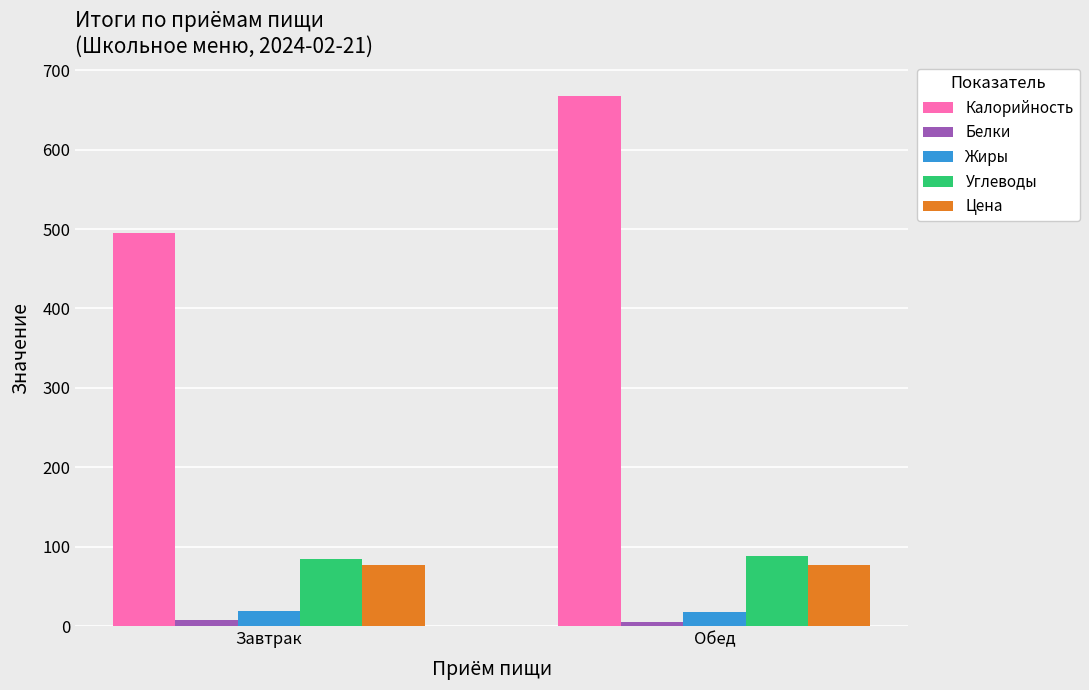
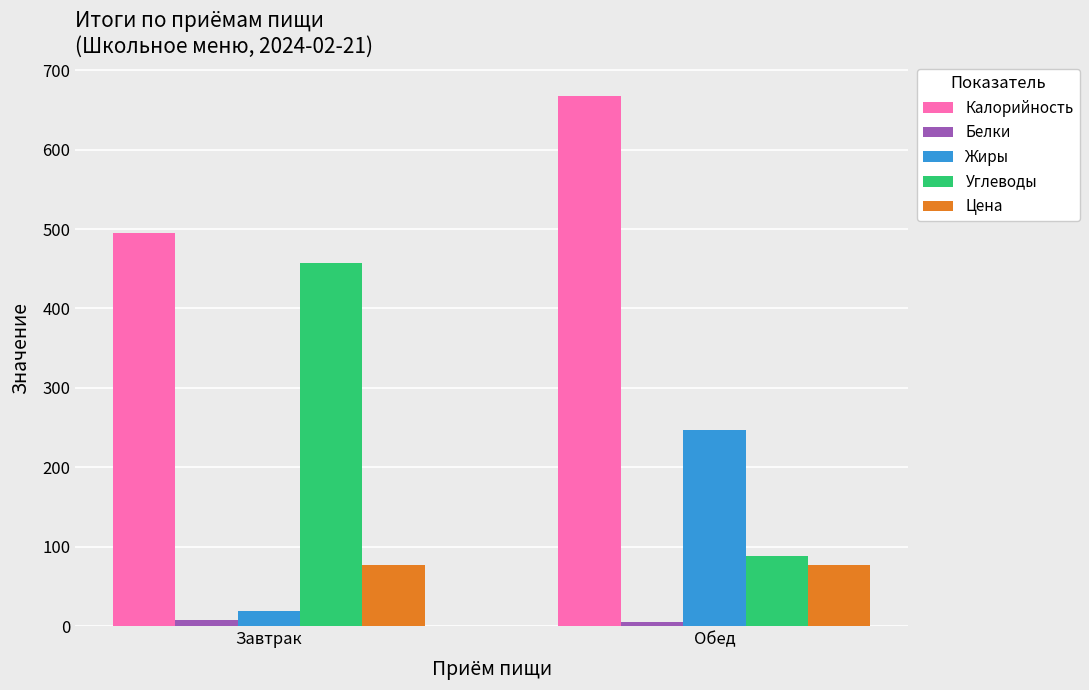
  {
    "Калорийность": {
      "Завтрак": 500,
      "Обед": 670
    },
    "Белки": {
      "Завтрак": 10,
      "Обед": 10
    },
    "Жиры": {
      "Завтрак": 20,
-     "Обед": 20
+     "Обед": 250
    },
    "Углеводы": {
-     "Завтрак": 80,
+     "Завтрак": 460,
      "Обед": 90
    },
    "Цена": {
      "Завтрак": 80,
      "Обед": 80
    }
  }
